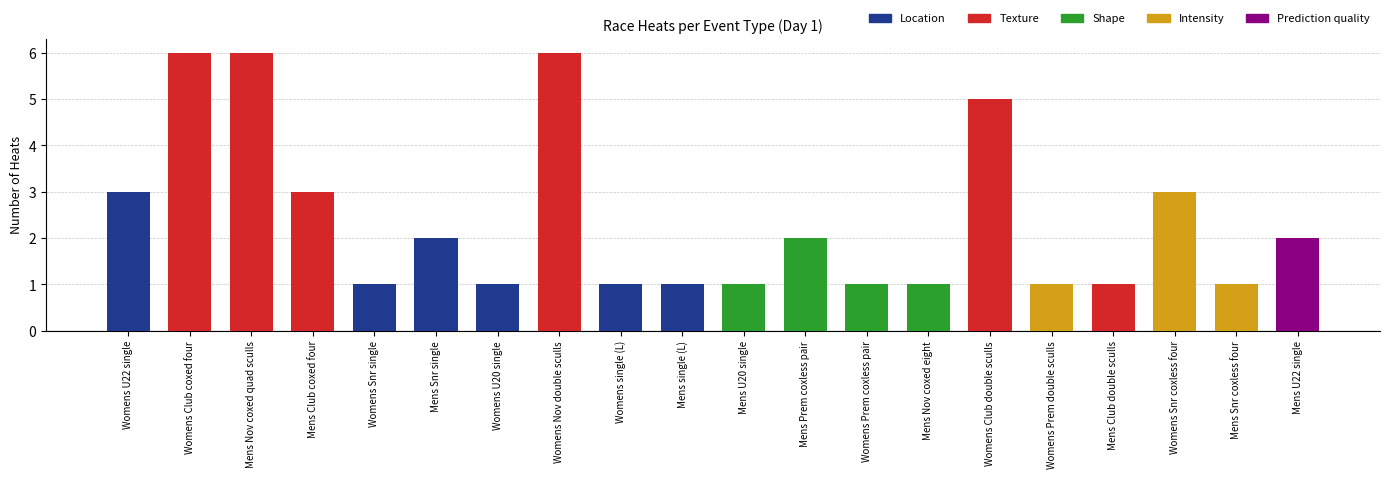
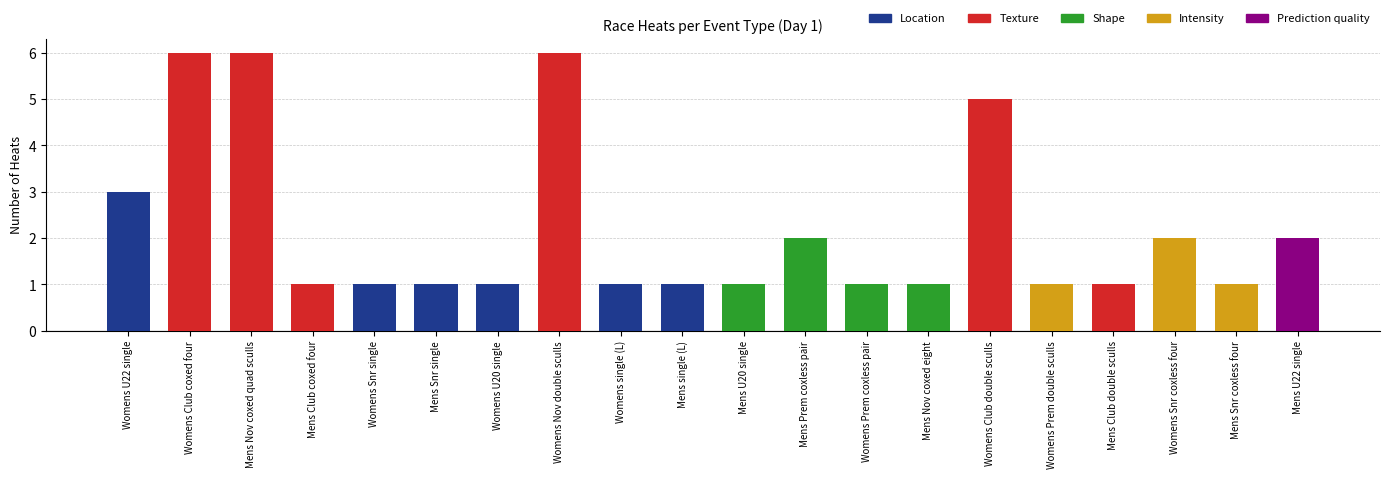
  {
    "Womens U22 single": 3,
    "Womens Club coxed four": 6,
    "Mens Nov coxed quad sculls": 6,
-   "Mens Club coxed four": 3,
+   "Mens Club coxed four": 1,
    "Womens Snr single": 1,
-   "Mens Snr single": 2,
+   "Mens Snr single": 1,
    "Womens U20 single": 1,
    "Womens Nov double sculls": 6,
    "Womens single (L)": 1,
    "Mens single (L)": 1,
    "Mens U20 single": 1,
    "Mens Prem coxless pair": 2,
    "Womens Prem coxless pair": 1,
    "Mens Nov coxed eight": 1,
    "Womens Club double sculls": 5,
    "Womens Prem double sculls": 1,
    "Mens Club double sculls": 1,
-   "Womens Snr coxless four": 3,
+   "Womens Snr coxless four": 2,
    "Mens Snr coxless four": 1,
    "Mens U22 single": 2
  }
